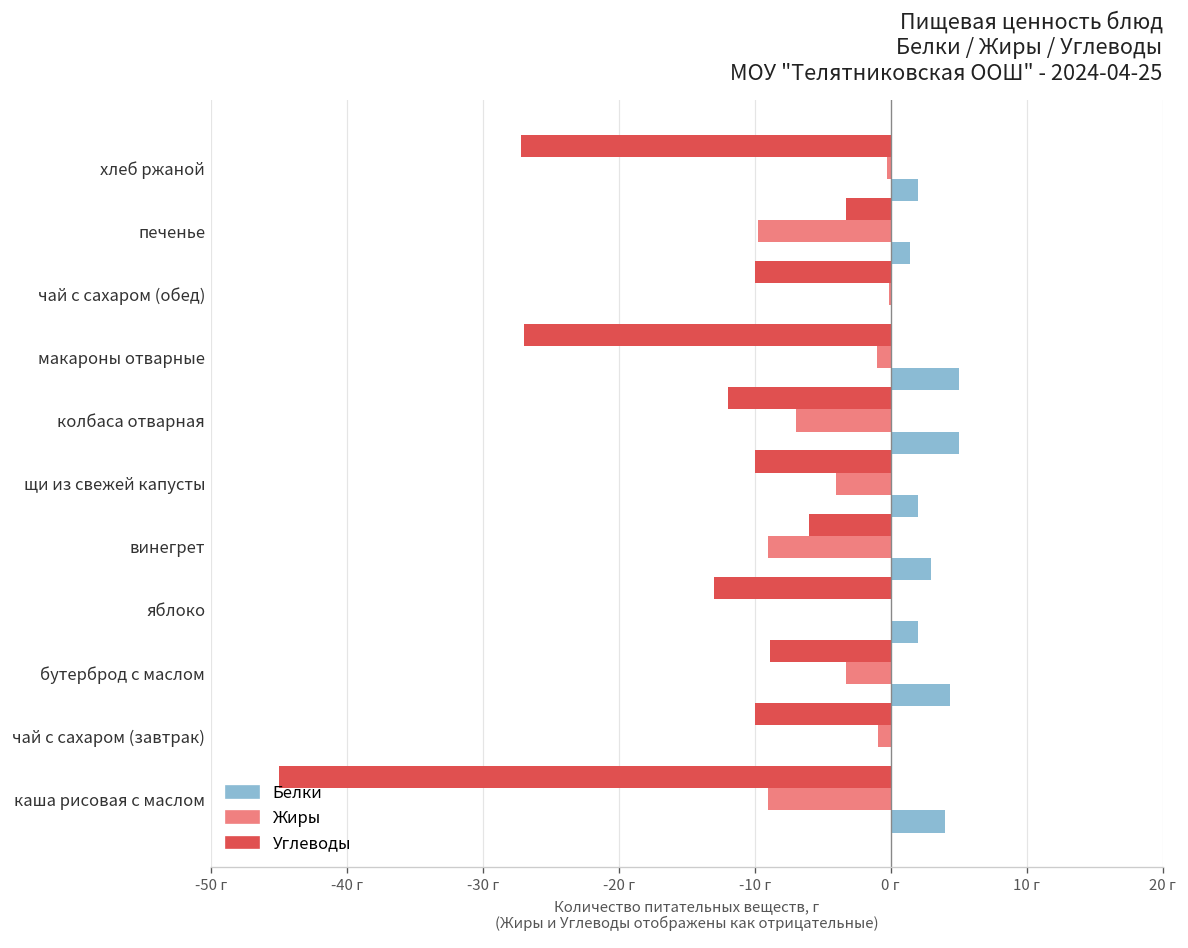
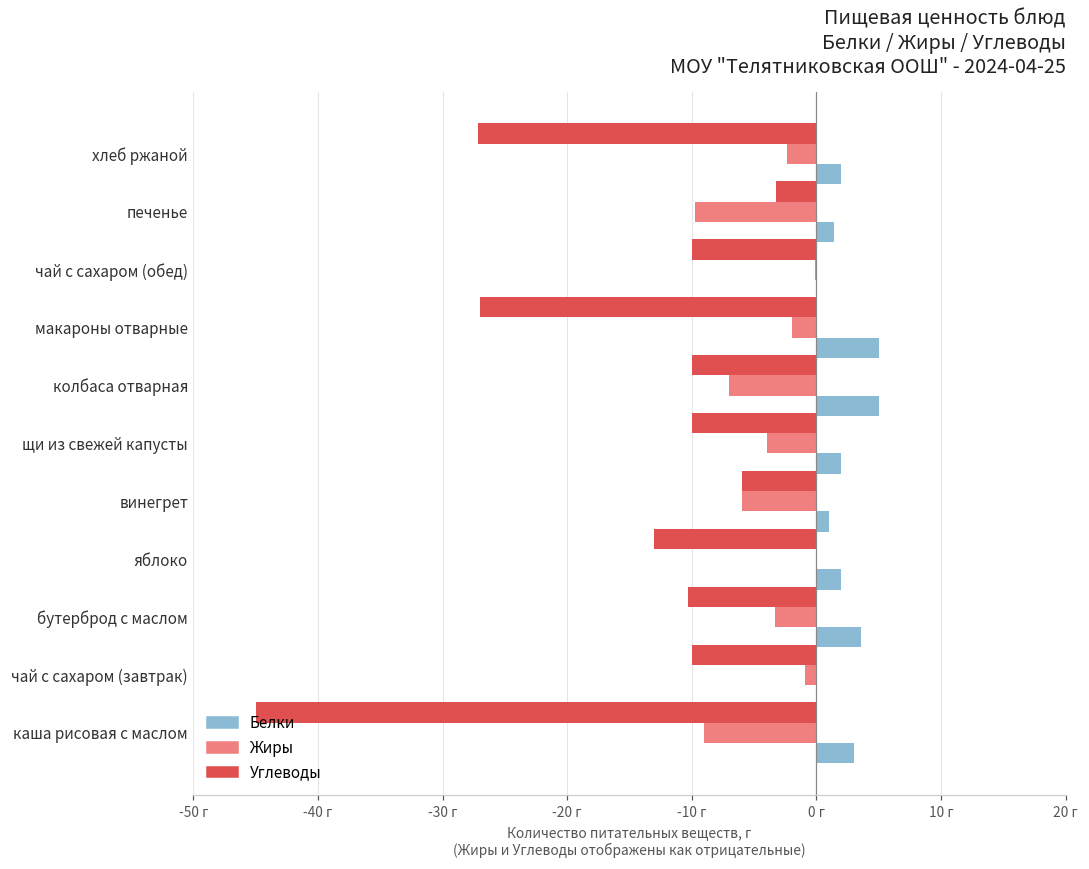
  {
    "Белки": {
      "хлеб ржаной": "2.0 г",
      "печенье": "1.4 г",
      "чай с сахаром (обед)": "0.0 г",
      "макароны отварные": "5.0 г",
      "колбаса отварная": "5.0 г",
      "щи из свежей капусты": "2.0 г",
-     "винегрет": "3 г",
+     "винегрет": "1 г",
      "яблоко": "2.0 г",
-     "бутерброд с маслом": "4.4 г",
+     "бутерброд с маслом": "3.6 г",
      "чай с сахаром (завтрак)": "0.0 г",
-     "каша рисовая с маслом": "4 г"
+     "каша рисовая с маслом": "3 г"
    },
    "Жиры": {
-     "хлеб ржаной": "-0.3 г",
+     "хлеб ржаной": "-2.4 г",
      "печенье": "-9.8 г",
-     "макароны отварные": "-1.0 г",
+     "макароны отварные": "-2.0 г",
      "колбаса отварная": "-7.0 г",
      "щи из свежей капусты": "-4.0 г",
-     "винегрет": "-9.0 г",
+     "винегрет": "-6.0 г",
      "яблоко": "0.0 г",
      "бутерброд с маслом": "-3.3 г",
      "чай с сахаром (завтрак)": "-0.9 г",
      "каша рисовая с маслом": "-9.0 г"
    },
    "Углеводы": {
      "хлеб ржаной": "-27.2 г",
      "печенье": "-3.3 г",
      "чай с сахаром (обед)": "-10.0 г",
      "макароны отварные": "-27.0 г",
-     "колбаса отварная": "-12.0 г",
+     "колбаса отварная": "-10.0 г",
      "щи из свежей капусты": "-10.0 г",
      "винегрет": "-6.0 г",
      "яблоко": "-13.0 г",
-     "бутерброд с маслом": "-8.9 г",
+     "бутерброд с маслом": "-10.3 г",
      "чай с сахаром (завтрак)": "-10.0 г",
      "каша рисовая с маслом": "-45.0 г"
    }
  }
